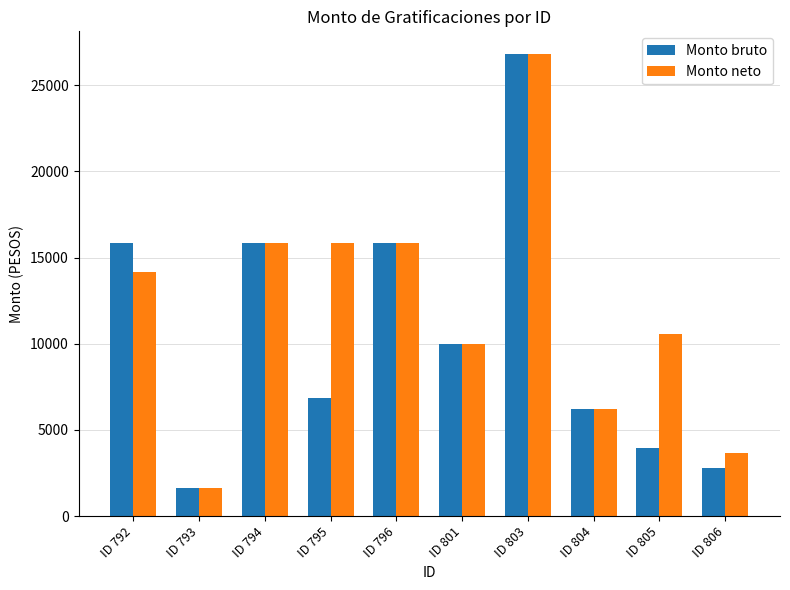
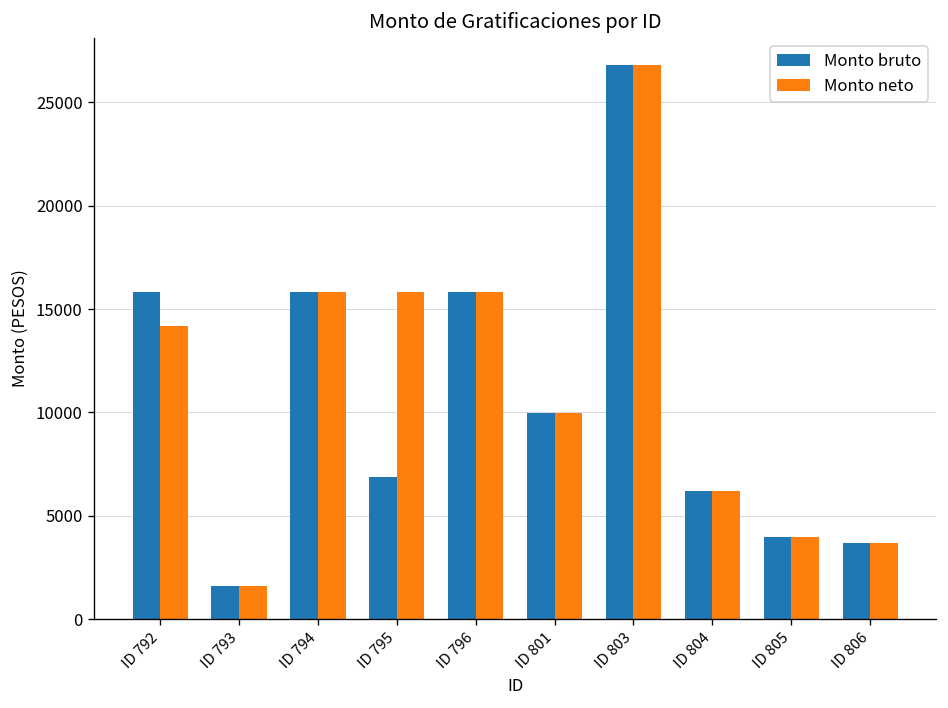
  {
    "Monto bruto": {
      "ID 792": 15800,
      "ID 793": 1600,
      "ID 794": 15800,
      "ID 795": 6900,
      "ID 796": 15800,
      "ID 801": 10000,
      "ID 803": 26800,
      "ID 804": 6200,
      "ID 805": 4000,
-     "ID 806": 2800
+     "ID 806": 3700
    },
    "Monto neto": {
      "ID 792": 14200,
      "ID 793": 1600,
      "ID 794": 15800,
      "ID 795": 15800,
      "ID 796": 15800,
      "ID 801": 10000,
      "ID 803": 26800,
      "ID 804": 6200,
-     "ID 805": 10500,
+     "ID 805": 4000,
      "ID 806": 3700
    }
  }
